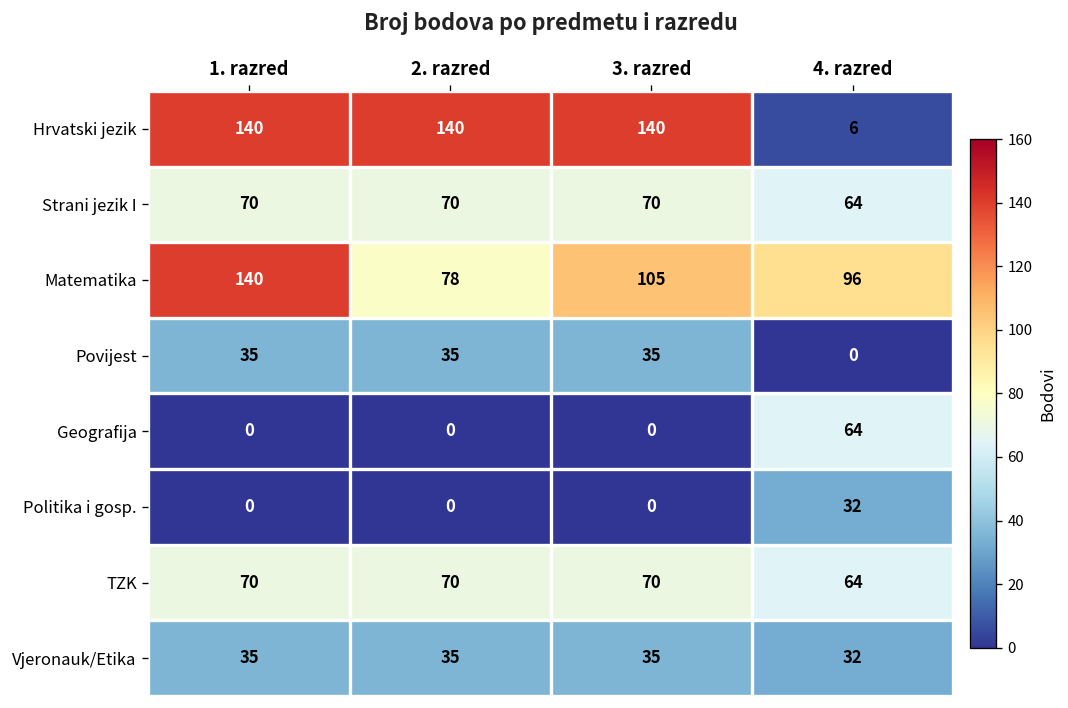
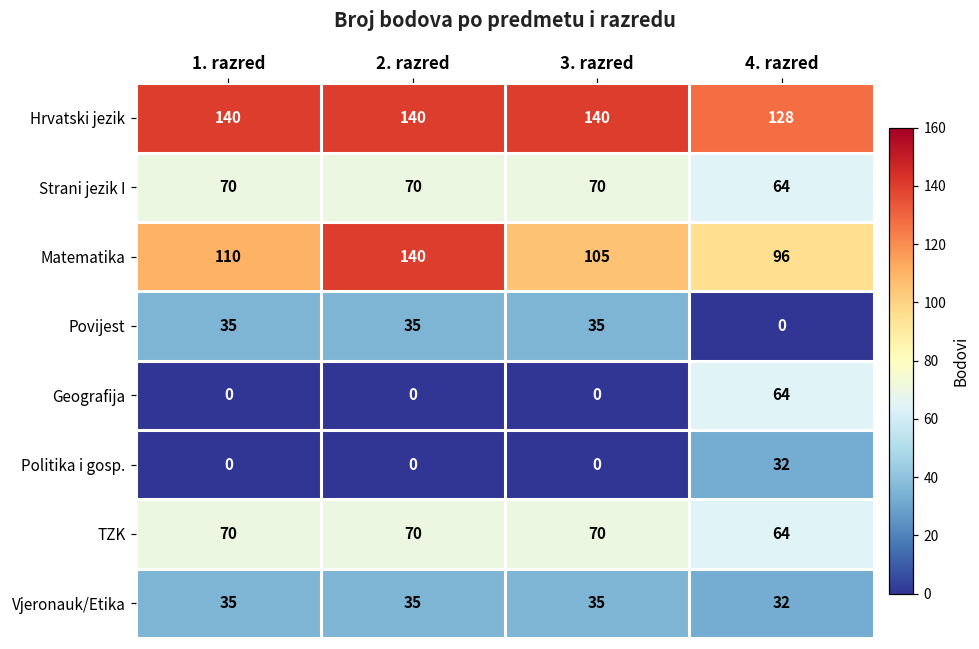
  {
    "Hrvatski jezik": {
      "1. razred": 140,
      "2. razred": 140,
      "3. razred": 140,
-     "4. razred": 6
+     "4. razred": 128
    },
    "Strani jezik I": {
      "1. razred": 70,
      "2. razred": 70,
      "3. razred": 70,
      "4. razred": 64
    },
    "Matematika": {
-     "1. razred": 140,
-     "2. razred": 78,
+     "1. razred": 110,
+     "2. razred": 140,
      "3. razred": 105,
      "4. razred": 96
    },
    "Povijest": {
      "1. razred": 35,
      "2. razred": 35,
      "3. razred": 35,
      "4. razred": 0
    },
    "Geografija": {
      "1. razred": 0,
      "2. razred": 0,
      "3. razred": 0,
      "4. razred": 64
    },
    "Politika i gosp.": {
      "1. razred": 0,
      "2. razred": 0,
      "3. razred": 0,
      "4. razred": 32
    },
    "TZK": {
      "1. razred": 70,
      "2. razred": 70,
      "3. razred": 70,
      "4. razred": 64
    },
    "Vjeronauk/Etika": {
      "1. razred": 35,
      "2. razred": 35,
      "3. razred": 35,
      "4. razred": 32
    }
  }
